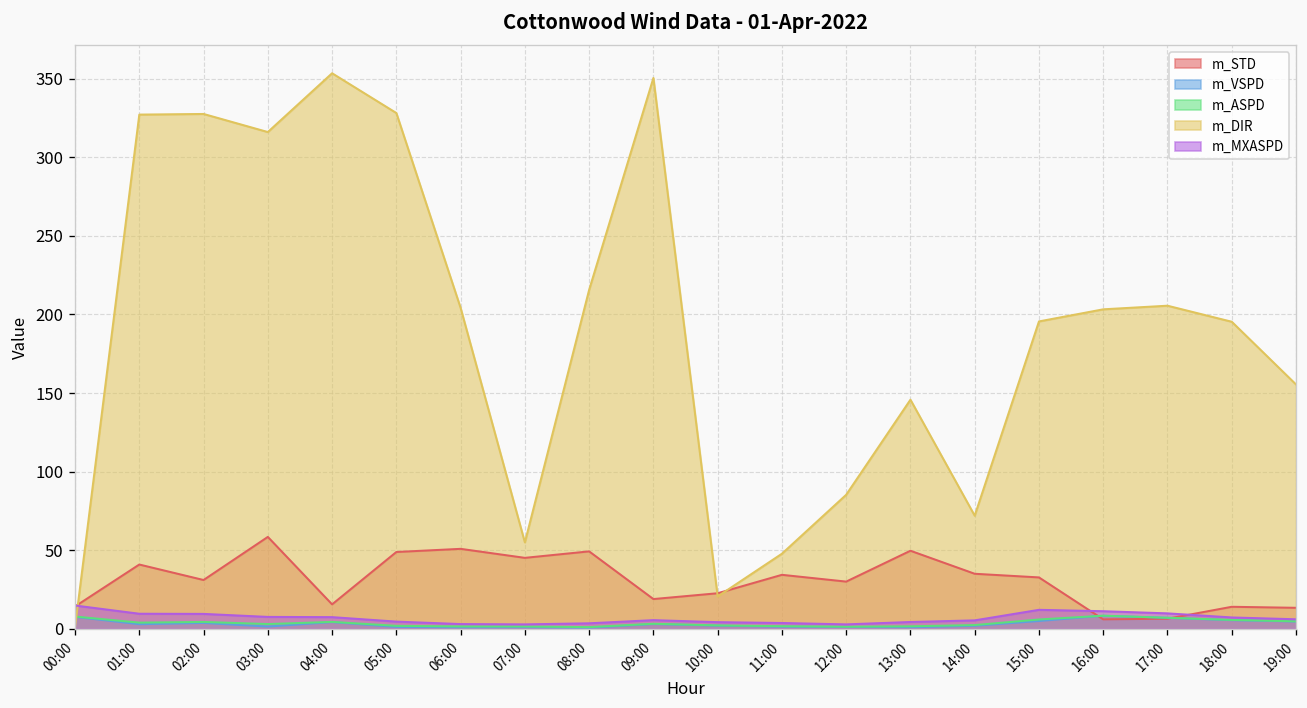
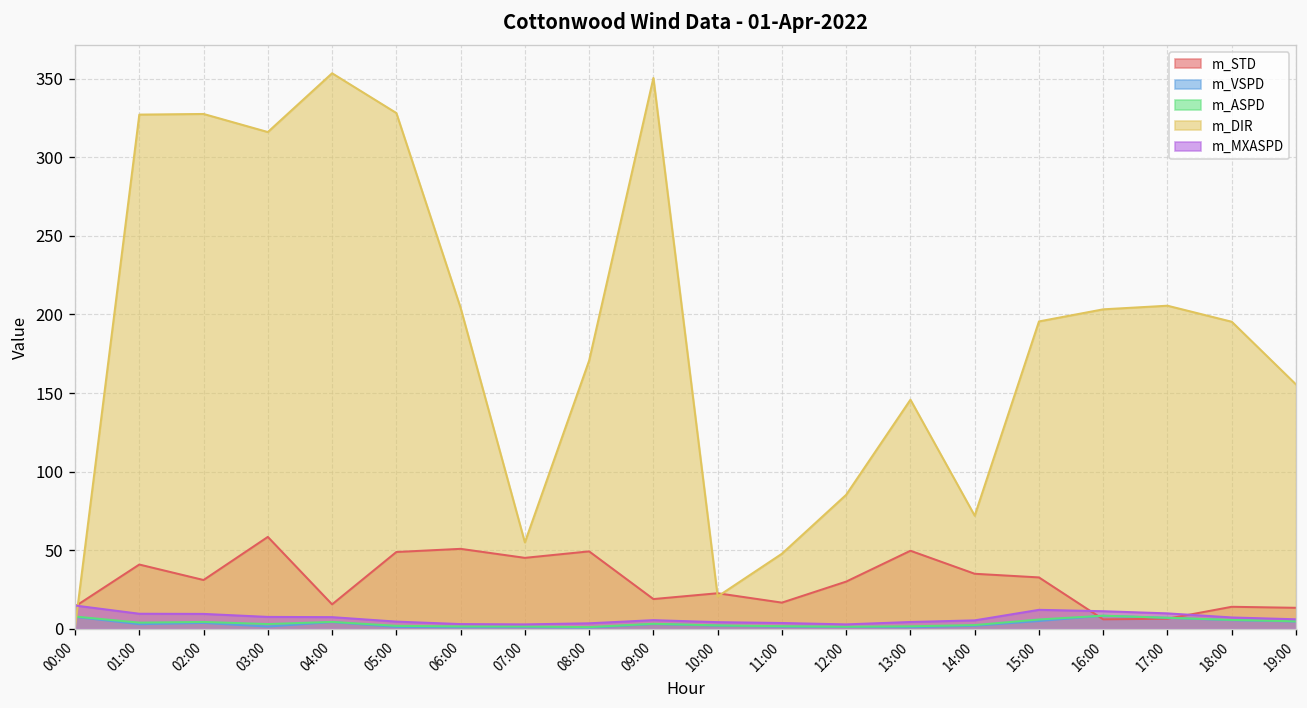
  {
    "m_STD": {
      "01:00": 41,
      "02:00": 31,
      "03:00": 58,
      "04:00": 16,
      "05:00": 49,
      "06:00": 51,
      "07:00": 45,
      "08:00": 49,
      "09:00": 19,
      "10:00": 23,
-     "11:00": 34,
+     "11:00": 17,
      "12:00": 30,
      "13:00": 50,
      "14:00": 35,
      "15:00": 33,
      "16:00": 6,
      "18:00": 14,
      "19:00": 13
    },
    "m_DIR": {
      "00:00": 1,
      "01:00": 327,
      "02:00": 328,
      "03:00": 316,
      "04:00": 354,
      "05:00": 328,
      "06:00": 204,
      "07:00": 55,
-     "08:00": 216,
+     "08:00": 171,
      "09:00": 351,
      "10:00": 21,
      "11:00": 48,
      "12:00": 85,
      "13:00": 146,
      "14:00": 72,
      "15:00": 196,
      "16:00": 203,
      "17:00": 206,
      "18:00": 195,
      "19:00": 156
    },
    "m_MXASPD": {
      "01:00": 10,
      "02:00": 10,
      "03:00": 8,
      "04:00": 7,
      "05:00": 5,
      "08:00": 4,
      "09:00": 6,
      "10:00": 4,
      "11:00": 4,
      "13:00": 4,
      "14:00": 5,
      "15:00": 12,
      "16:00": 11,
      "17:00": 10
    }
  }
